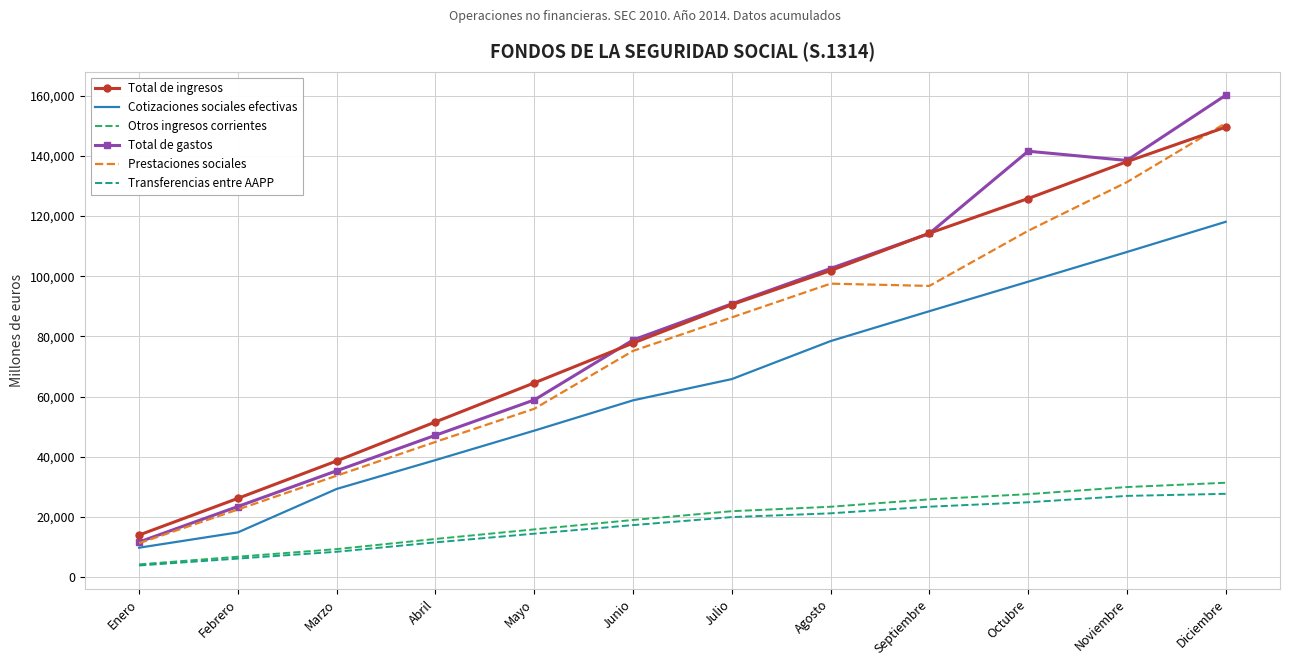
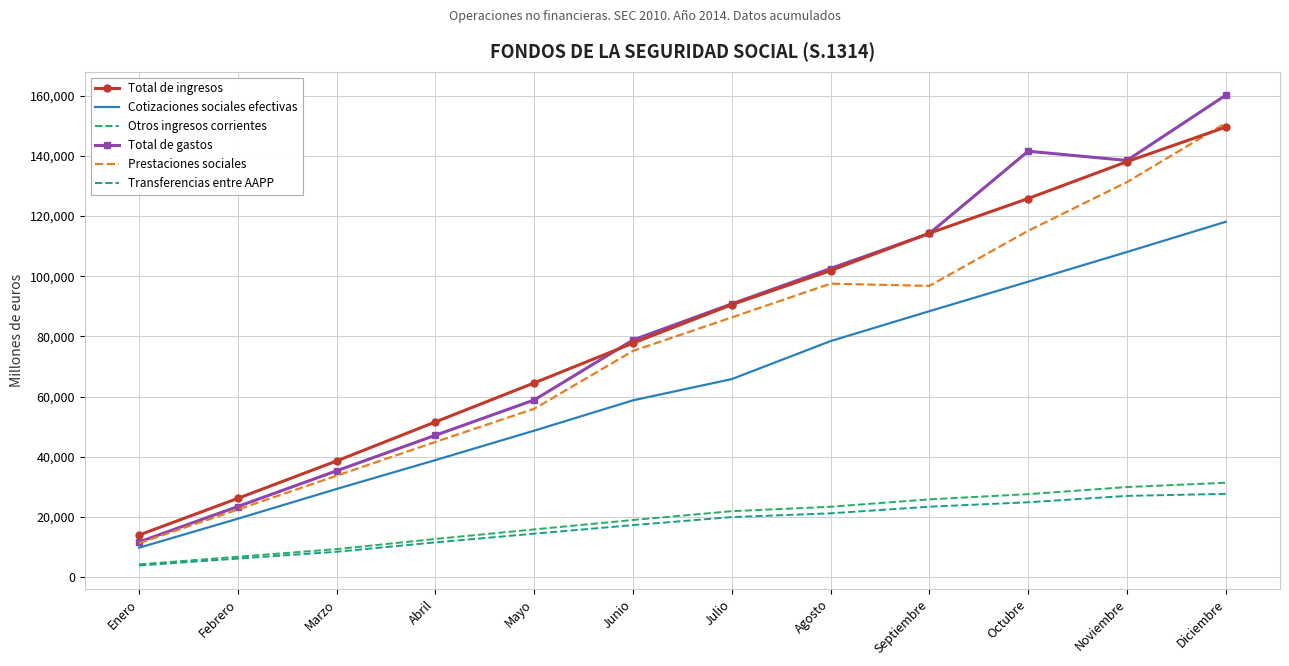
  {
    "Total de ingresos": {
      "Enero": "14,000",
      "Febrero": "26,000",
      "Marzo": "39,000",
      "Abril": "52,000",
      "Mayo": "65,000",
      "Junio": "78,000",
      "Octubre": "126,000",
      "Diciembre": "150,000"
    },
    "Cotizaciones sociales efectivas": {
      "Enero": "10,000",
-     "Febrero": "15,000",
+     "Febrero": "19,000",
      "Marzo": "29,000",
      "Abril": "39,000",
      "Mayo": "49,000",
      "Junio": "59,000",
      "Julio": "66,000",
      "Agosto": "78,000",
      "Septiembre": "88,000",
      "Octubre": "98,000",
      "Noviembre": "108,000",
      "Diciembre": "118,000"
    },
    "Total de gastos": {
      "Febrero": "23,000",
      "Marzo": "35,000",
      "Abril": "47,000",
      "Mayo": "59,000",
      "Junio": "79,000",
      "Octubre": "142,000",
      "Diciembre": "160,000"
    },
    "Prestaciones sociales": {
      "Febrero": "22,000",
      "Marzo": "34,000",
      "Abril": "45,000",
      "Mayo": "56,000",
      "Junio": "75,000",
      "Julio": "86,000",
      "Agosto": "98,000",
      "Septiembre": "97,000",
      "Octubre": "115,000",
      "Noviembre": "131,000",
      "Diciembre": "151,000"
    }
  }
